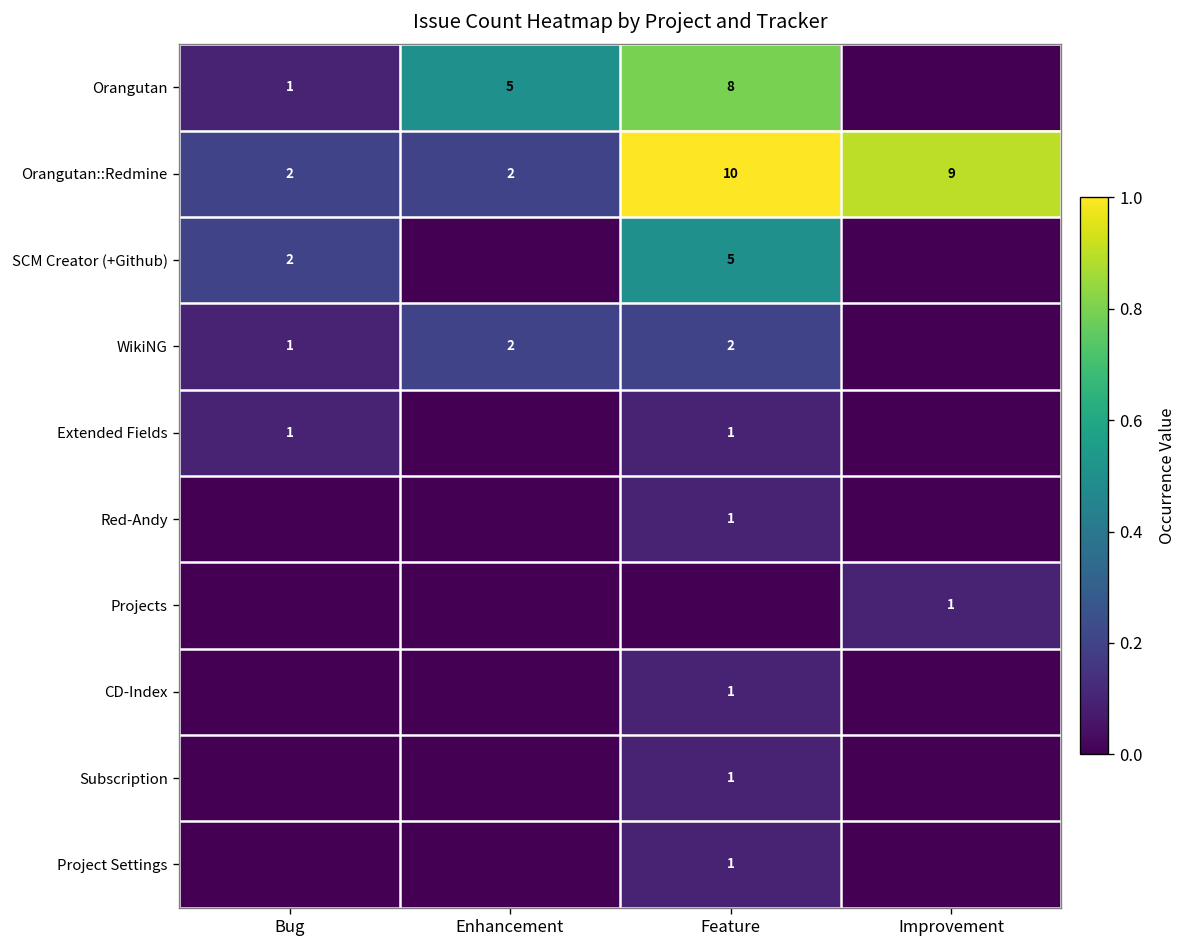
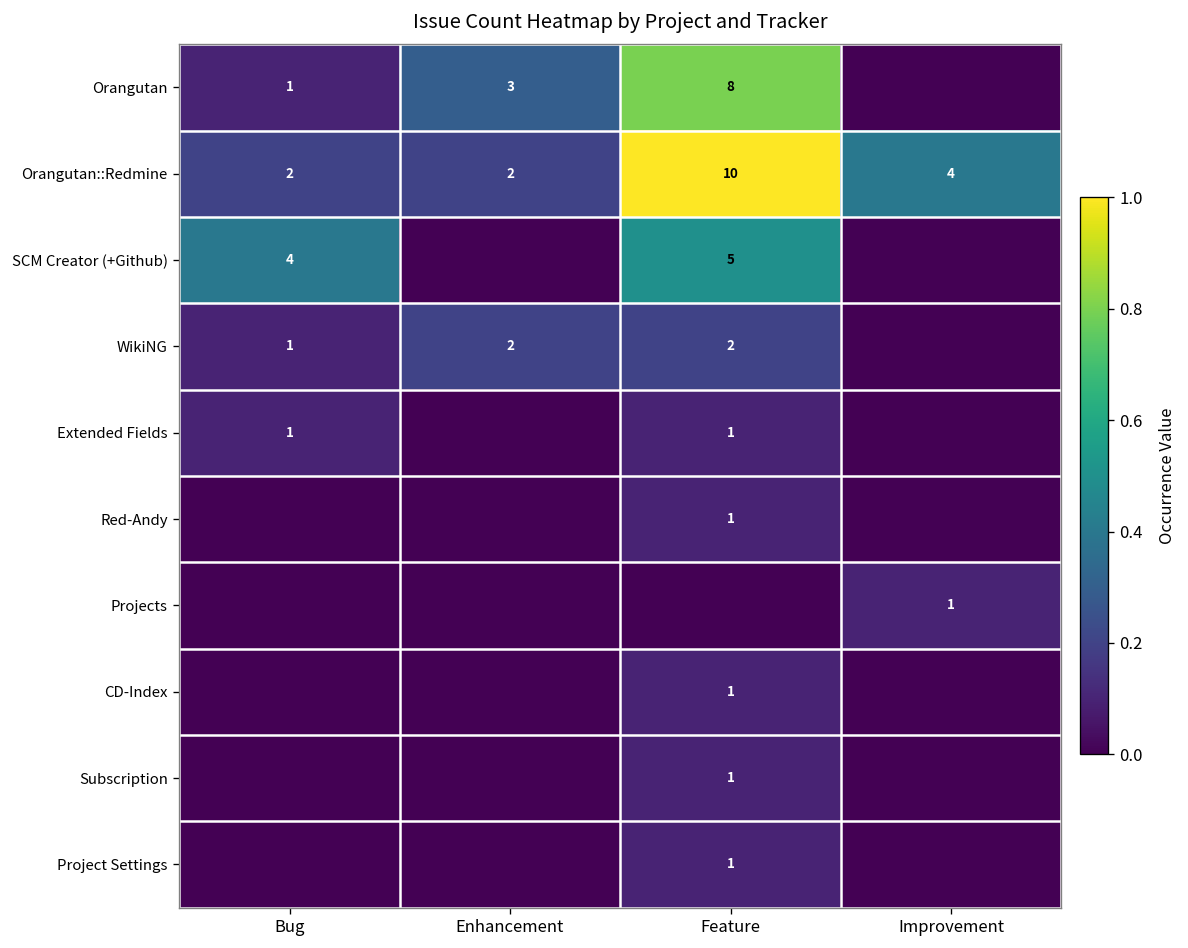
  {
    "Orangutan": {
      "Bug": 1,
-     "Enhancement": 5,
+     "Enhancement": 3,
      "Feature": 8
    },
    "Orangutan::Redmine": {
      "Bug": 2,
      "Enhancement": 2,
      "Feature": 10,
-     "Improvement": 9
+     "Improvement": 4
    },
    "SCM Creator (+Github)": {
-     "Bug": 2,
+     "Bug": 4,
      "Feature": 5
    },
    "WikiNG": {
      "Bug": 1,
      "Enhancement": 2,
      "Feature": 2
    },
    "Extended Fields": {
      "Bug": 1,
      "Feature": 1
    },
    "Red-Andy": {
      "Feature": 1
    },
    "Projects": {
      "Improvement": 1
    },
    "CD-Index": {
      "Feature": 1
    },
    "Subscription": {
      "Feature": 1
    },
    "Project Settings": {
      "Feature": 1
    }
  }
